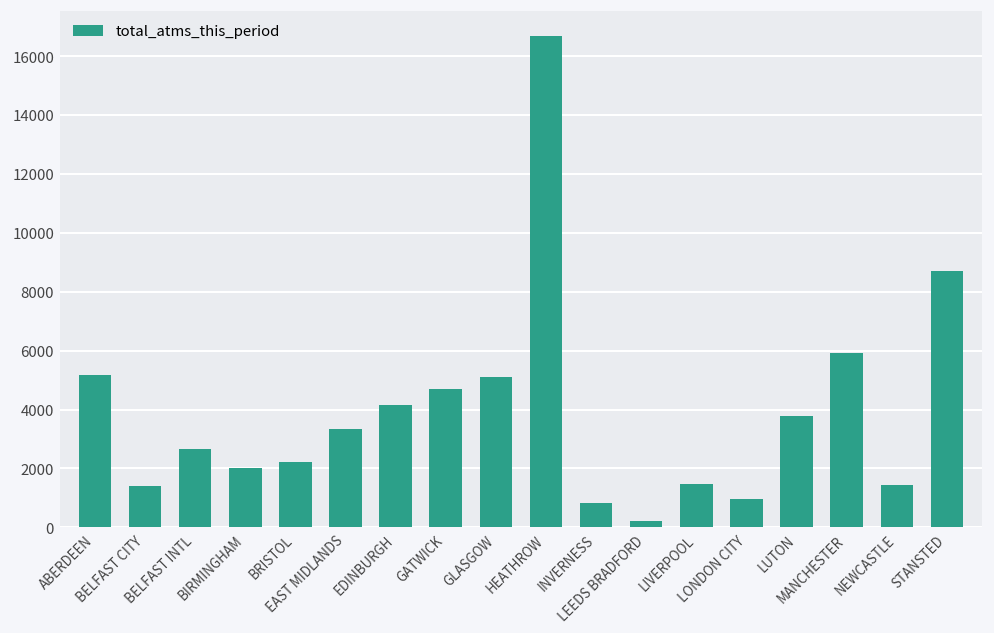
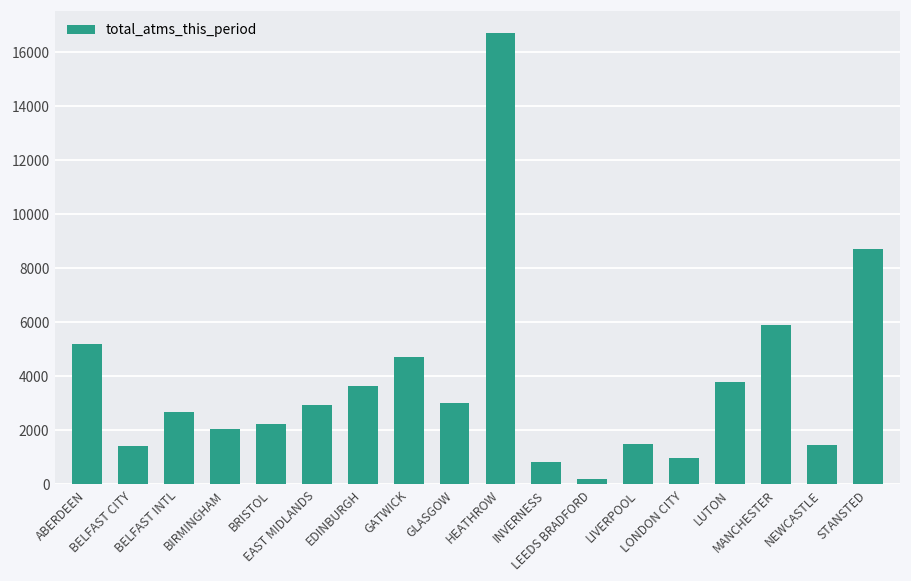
  {
    "ABERDEEN": 5200,
    "BELFAST CITY": 1400,
    "BELFAST INTL": 2700,
    "BIRMINGHAM": 2000,
    "BRISTOL": 2200,
-   "EAST MIDLANDS": 3400,
-   "EDINBURGH": 4200,
+   "EAST MIDLANDS": 2900,
+   "EDINBURGH": 3600,
    "GATWICK": 4700,
-   "GLASGOW": 5100,
+   "GLASGOW": 3000,
    "HEATHROW": 16700,
    "INVERNESS": 800,
    "LEEDS BRADFORD": 200,
    "LIVERPOOL": 1500,
    "LONDON CITY": 1000,
    "LUTON": 3800,
    "MANCHESTER": 5900,
    "NEWCASTLE": 1400,
    "STANSTED": 8700
  }
